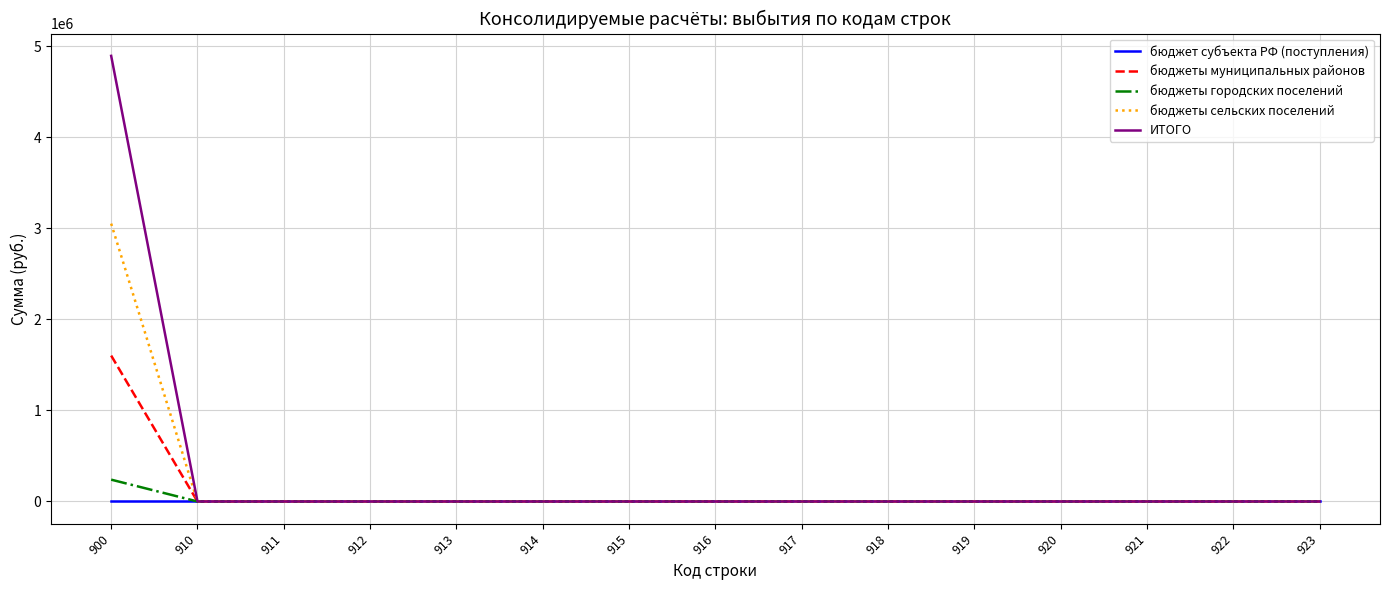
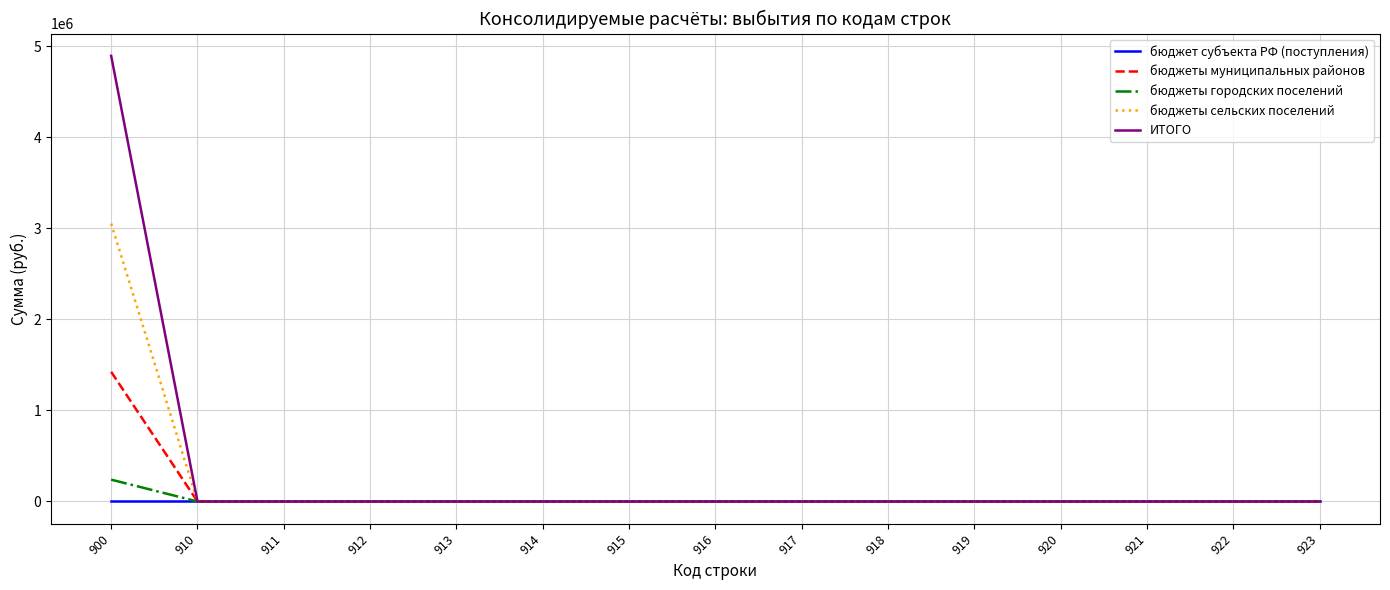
  {
    "бюджет субъекта РФ (поступления)": {
      "900": 0
    },
    "бюджеты муниципальных районов": {
-     "900": 1600000
+     "900": 1400000
    },
    "бюджеты городских поселений": {
      "900": 200000
    },
    "бюджеты сельских поселений": {
      "900": 3100000
    },
    "ИТОГО": {
      "900": 4900000
    }
  }
